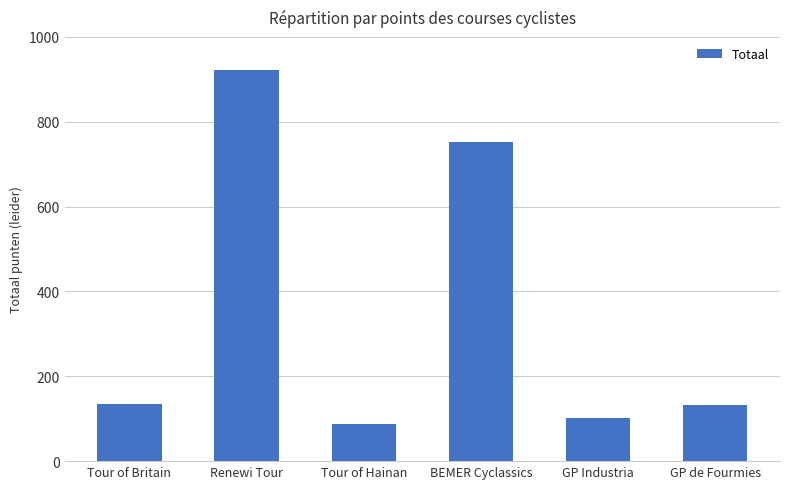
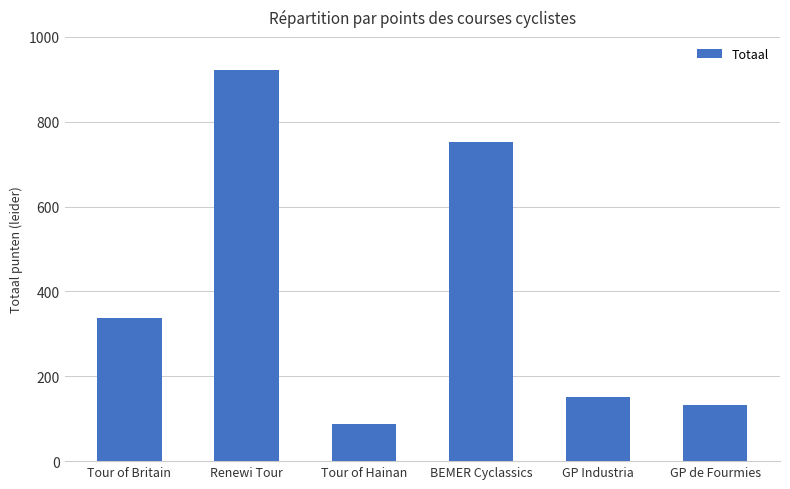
  {
-   "Tour of Britain": 140,
+   "Tour of Britain": 340,
    "Renewi Tour": 920,
    "Tour of Hainan": 90,
    "BEMER Cyclassics": 750,
-   "GP Industria": 100,
+   "GP Industria": 150,
    "GP de Fourmies": 130
  }
